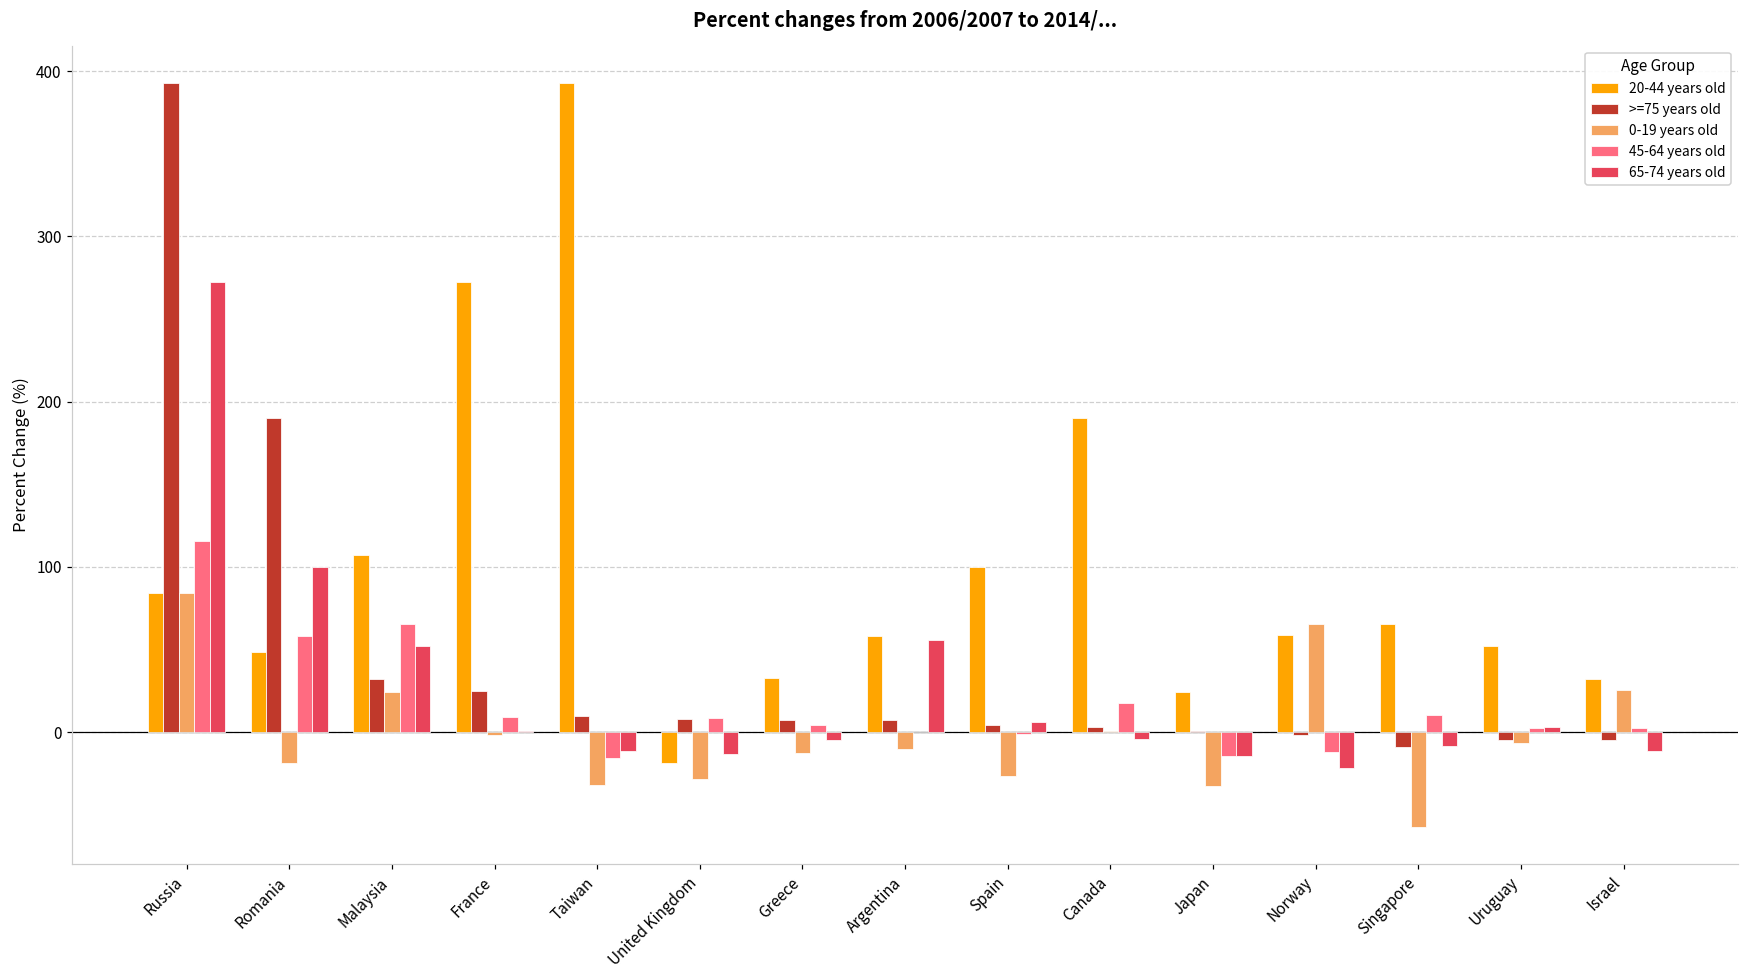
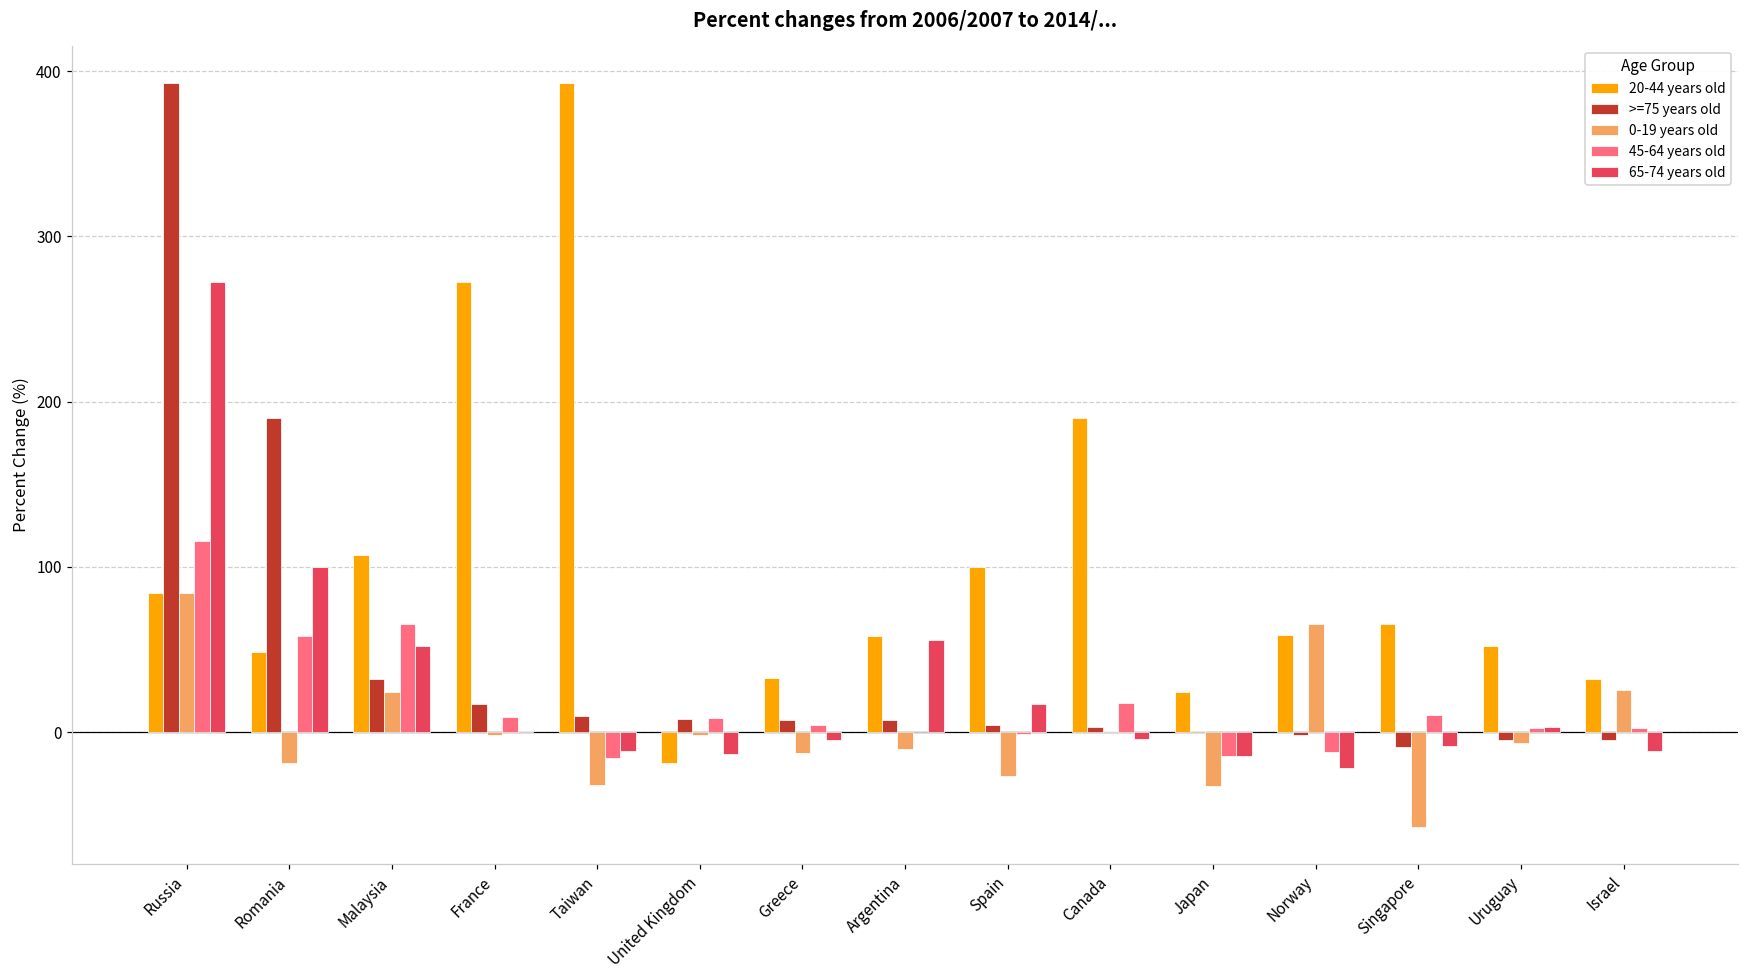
  {
    "20-44 years old": {
      "Russia": 84,
      "Romania": 49,
      "Malaysia": 107,
      "France": 272,
      "Taiwan": 393,
      "United Kingdom": -19,
      "Greece": 33,
      "Argentina": 58,
      "Spain": 100,
      "Canada": 190,
      "Japan": 24,
      "Norway": 59,
      "Singapore": 66,
      "Uruguay": 52,
      "Israel": 32
    },
    ">=75 years old": {
      "Russia": 393,
      "Romania": 190,
      "Malaysia": 32,
-     "France": 25,
+     "France": 17,
      "Taiwan": 10,
      "United Kingdom": 8,
      "Greece": 7,
      "Argentina": 7,
      "Spain": 4,
      "Canada": 3,
      "Norway": -2,
      "Singapore": -9,
      "Uruguay": -5,
      "Israel": -5
    },
    "0-19 years old": {
      "Russia": 84,
      "Romania": -19,
      "Malaysia": 24,
      "France": -2,
      "Taiwan": -32,
-     "United Kingdom": -28,
+     "United Kingdom": -2,
      "Greece": -13,
      "Argentina": -11,
      "Spain": -27,
      "Japan": -32,
      "Norway": 65,
      "Singapore": -57,
      "Uruguay": -7,
      "Israel": 26
    },
    "45-64 years old": {
      "Russia": 116,
      "Romania": 58,
      "Malaysia": 66,
      "France": 9,
      "Taiwan": -16,
      "United Kingdom": 9,
      "Greece": 4,
      "Canada": 17,
      "Japan": -15,
      "Norway": -12,
      "Singapore": 11,
      "Uruguay": 2,
      "Israel": 2
    },
    "65-74 years old": {
      "Russia": 272,
      "Romania": 100,
      "Malaysia": 52,
      "Taiwan": -11,
      "United Kingdom": -13,
      "Greece": -5,
      "Argentina": 56,
-     "Spain": 6,
+     "Spain": 17,
      "Canada": -4,
      "Japan": -15,
      "Norway": -22,
      "Singapore": -9,
      "Uruguay": 3,
      "Israel": -11
    }
  }
